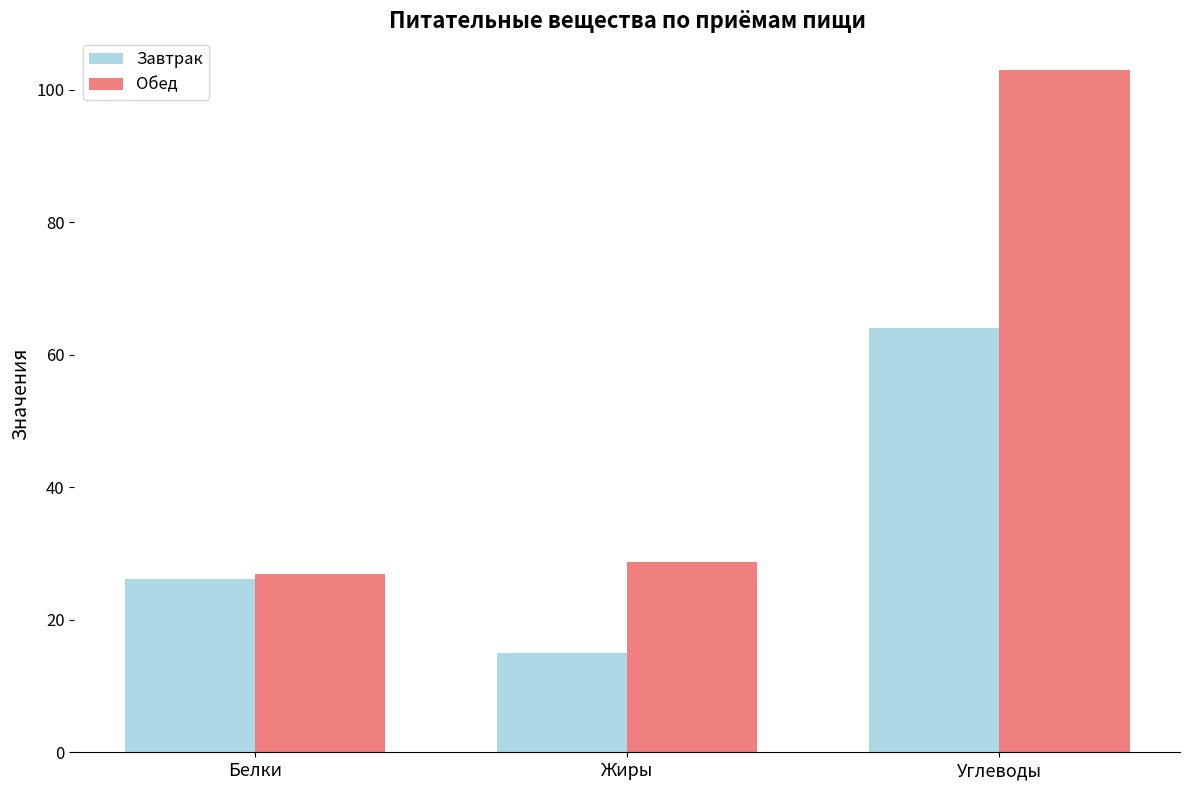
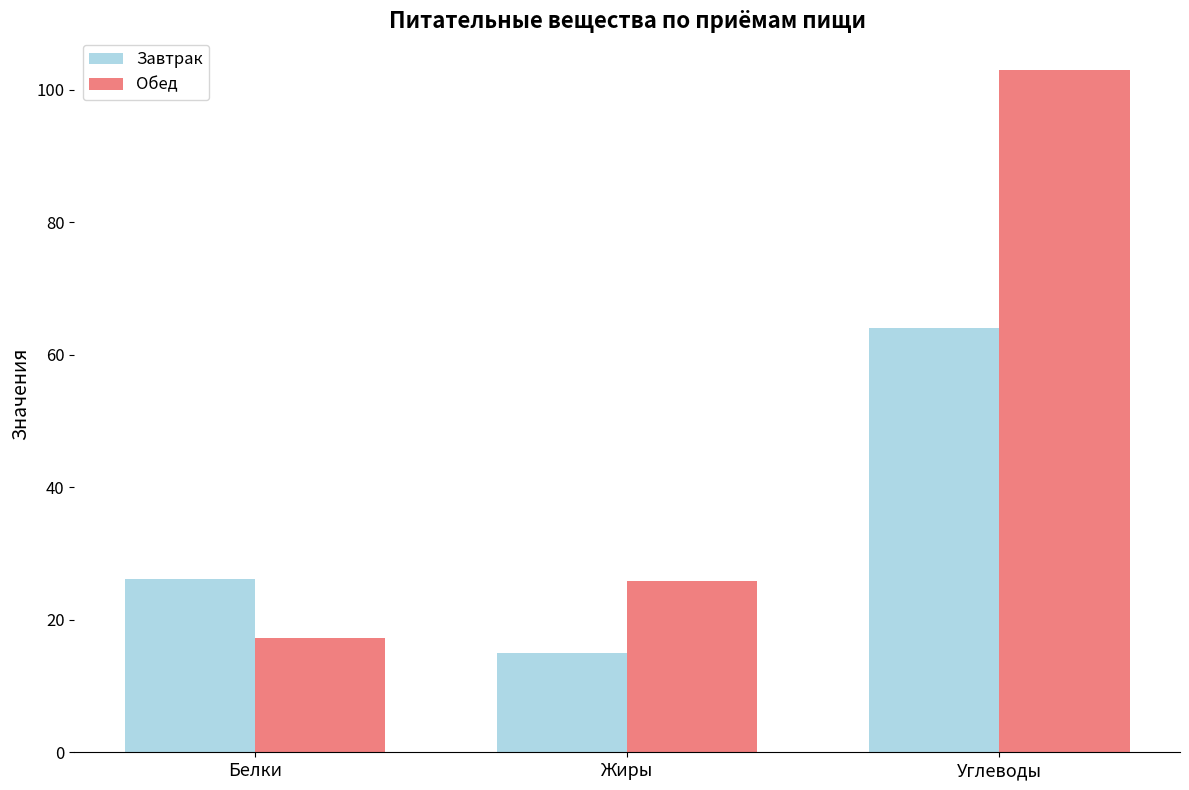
  {
    "Завтрак": {
      "Белки": 26,
      "Жиры": 15,
      "Углеводы": 64
    },
    "Обед": {
-     "Белки": 27,
-     "Жиры": 29,
+     "Белки": 17,
+     "Жиры": 26,
      "Углеводы": 103
    }
  }
